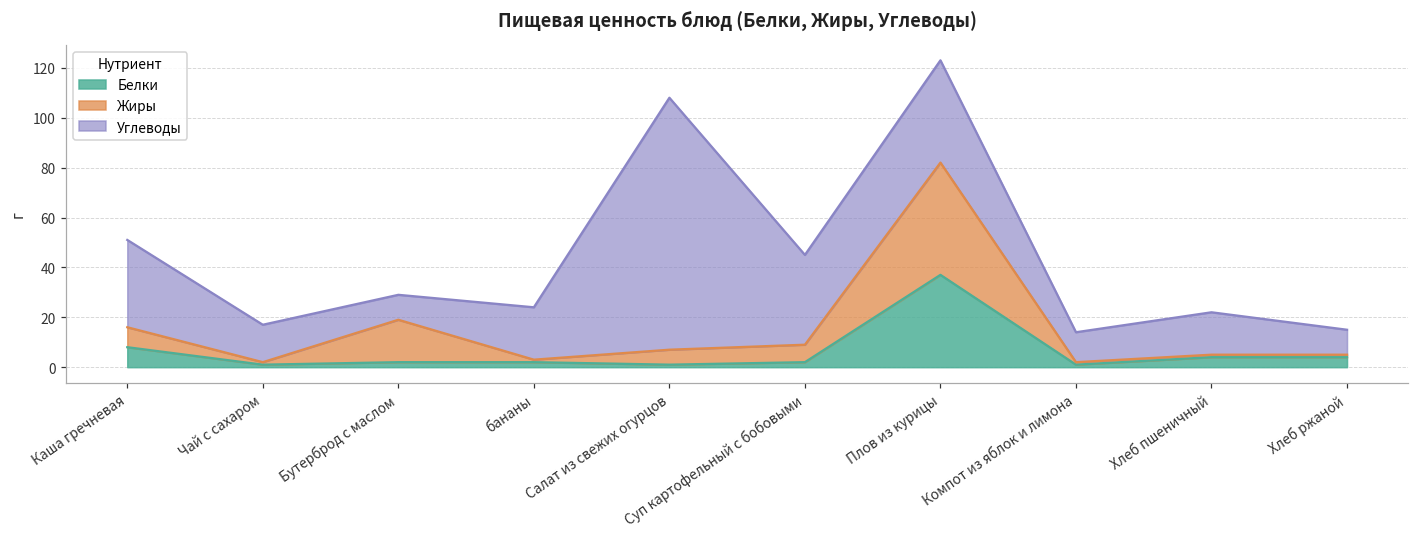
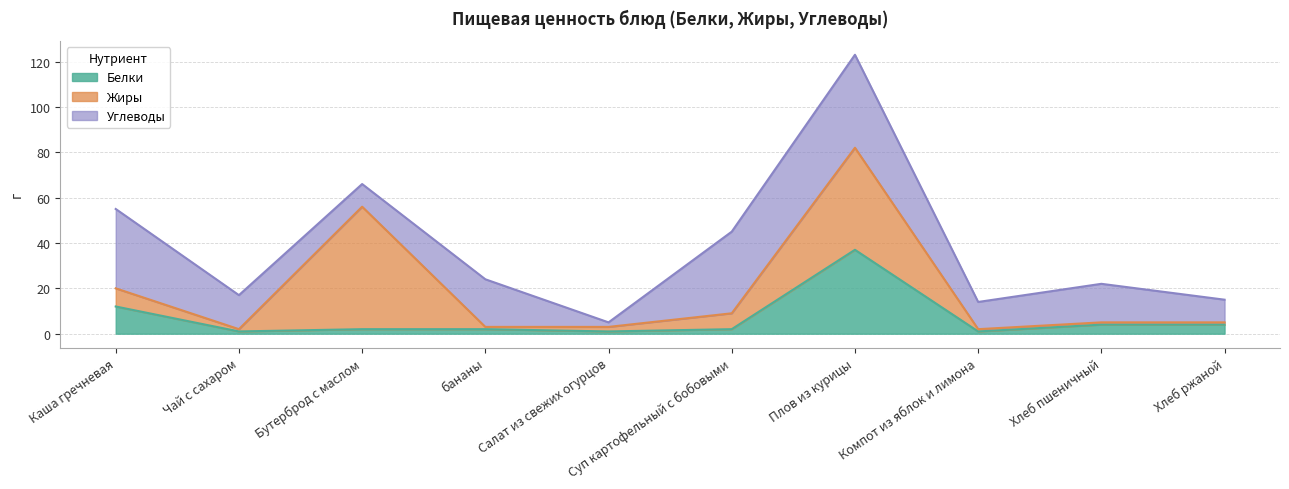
  {
    "Белки": {
-     "Каша гречневая": 8,
+     "Каша гречневая": 12,
      "Бутерброд с маслом": 2,
      "Салат из свежих огурцов": 1,
      "Суп картофельный с бобовыми": 2,
      "Плов из курицы": 37
    },
    "Жиры": {
      "Каша гречневая": 8,
-     "Бутерброд с маслом": 17,
-     "Салат из свежих огурцов": 6,
+     "Бутерброд с маслом": 54,
+     "Салат из свежих огурцов": 2,
      "Суп картофельный с бобовыми": 7,
      "Плов из курицы": 45
    },
    "Углеводы": {
      "Каша гречневая": 35,
      "Чай с сахаром": 15,
      "Бутерброд с маслом": 10,
      "бананы": 21,
-     "Салат из свежих огурцов": 101,
+     "Салат из свежих огурцов": 2,
      "Суп картофельный с бобовыми": 36,
      "Плов из курицы": 41,
      "Компот из яблок и лимона": 12,
      "Хлеб пшеничный": 17,
      "Хлеб ржаной": 10
    }
  }
